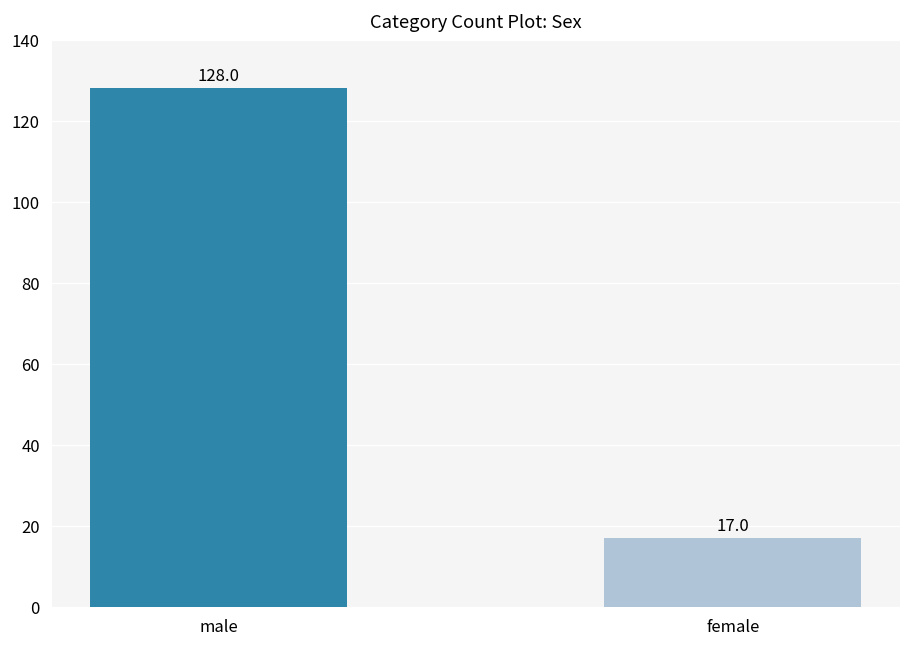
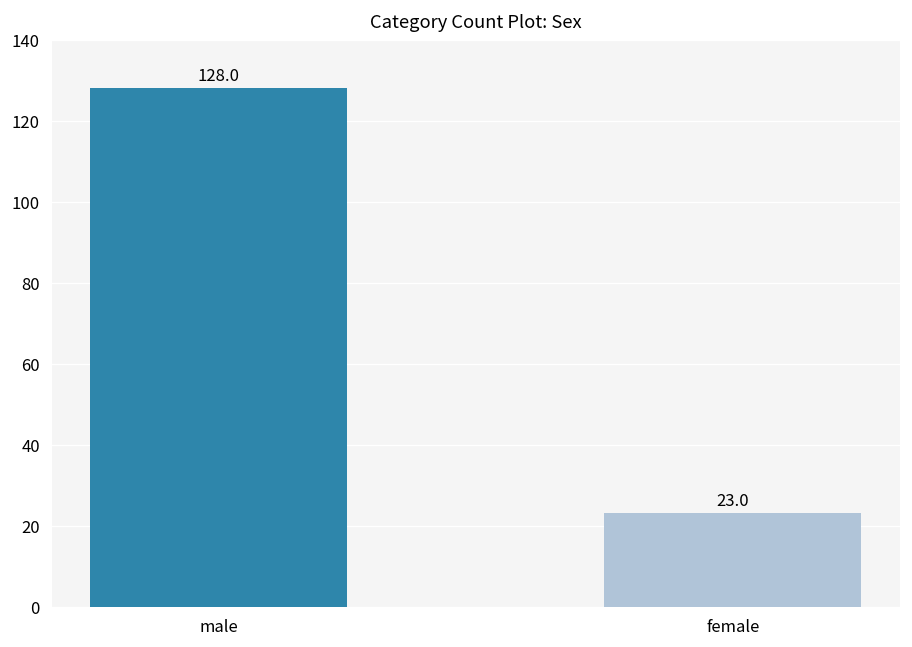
  {
    "male": 128.0,
-   "female": 17.0
+   "female": 23.0
  }
